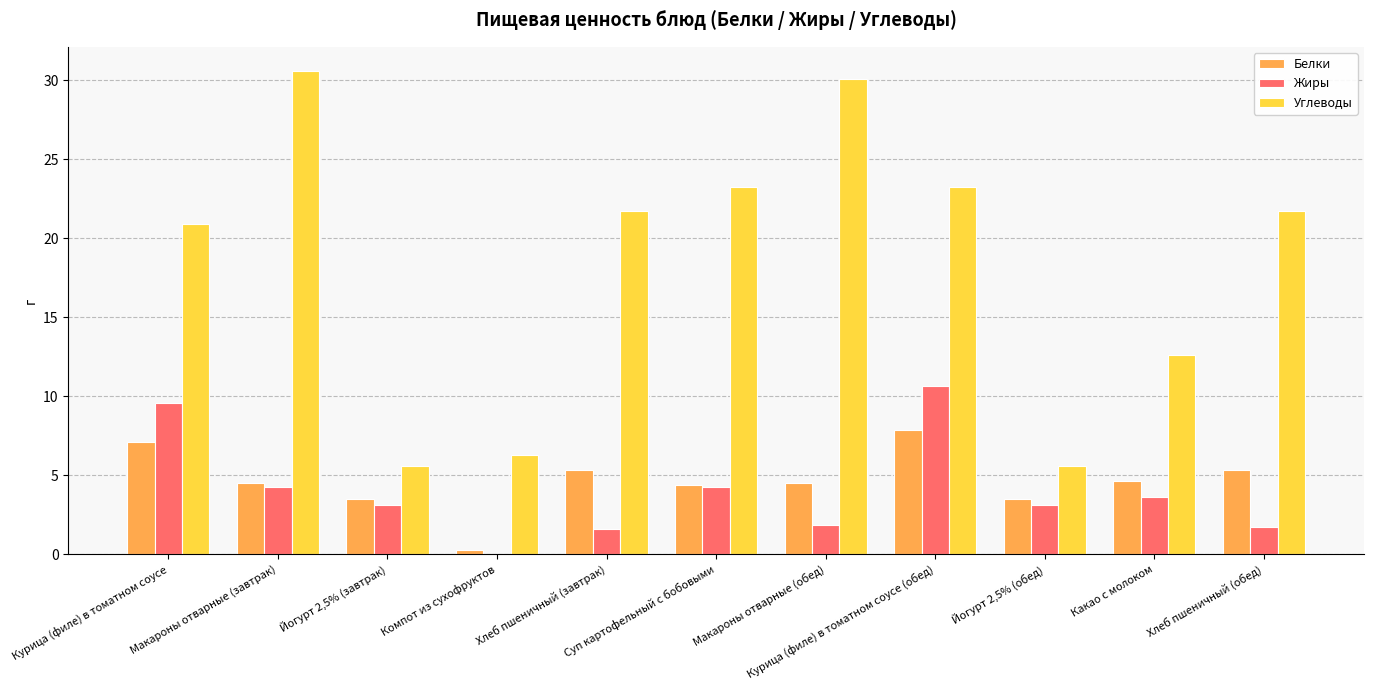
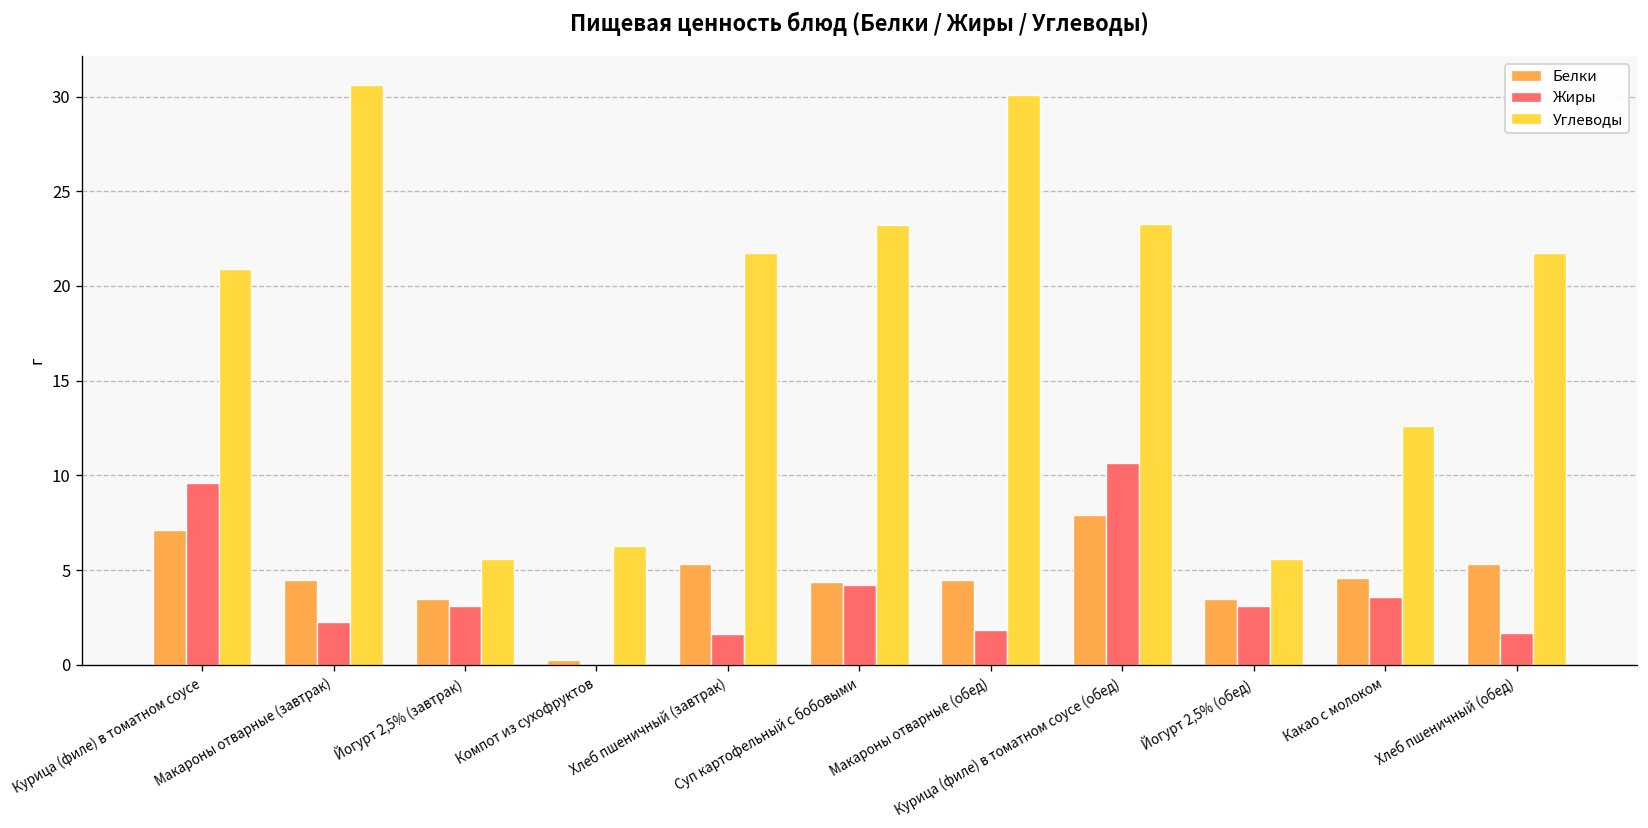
  {
    "Жиры": {
      "Курица (филе) в томатном соусе": 9.6,
-     "Макароны отварные (завтрак)": 4.2,
+     "Макароны отварные (завтрак)": 2.3,
      "Йогурт 2,5% (завтрак)": 3.1,
      "Компот из сухофруктов": 0.0,
      "Хлеб пшеничный (завтрак)": 1.6,
      "Суп картофельный с бобовыми": 4.2,
      "Макароны отварные (обед)": 1.8,
      "Курица (филе) в томатном соусе (обед)": 10.7,
      "Йогурт 2,5% (обед)": 3.1,
      "Какао с молоком": 3.6,
      "Хлеб пшеничный (обед)": 1.7
    }
  }
